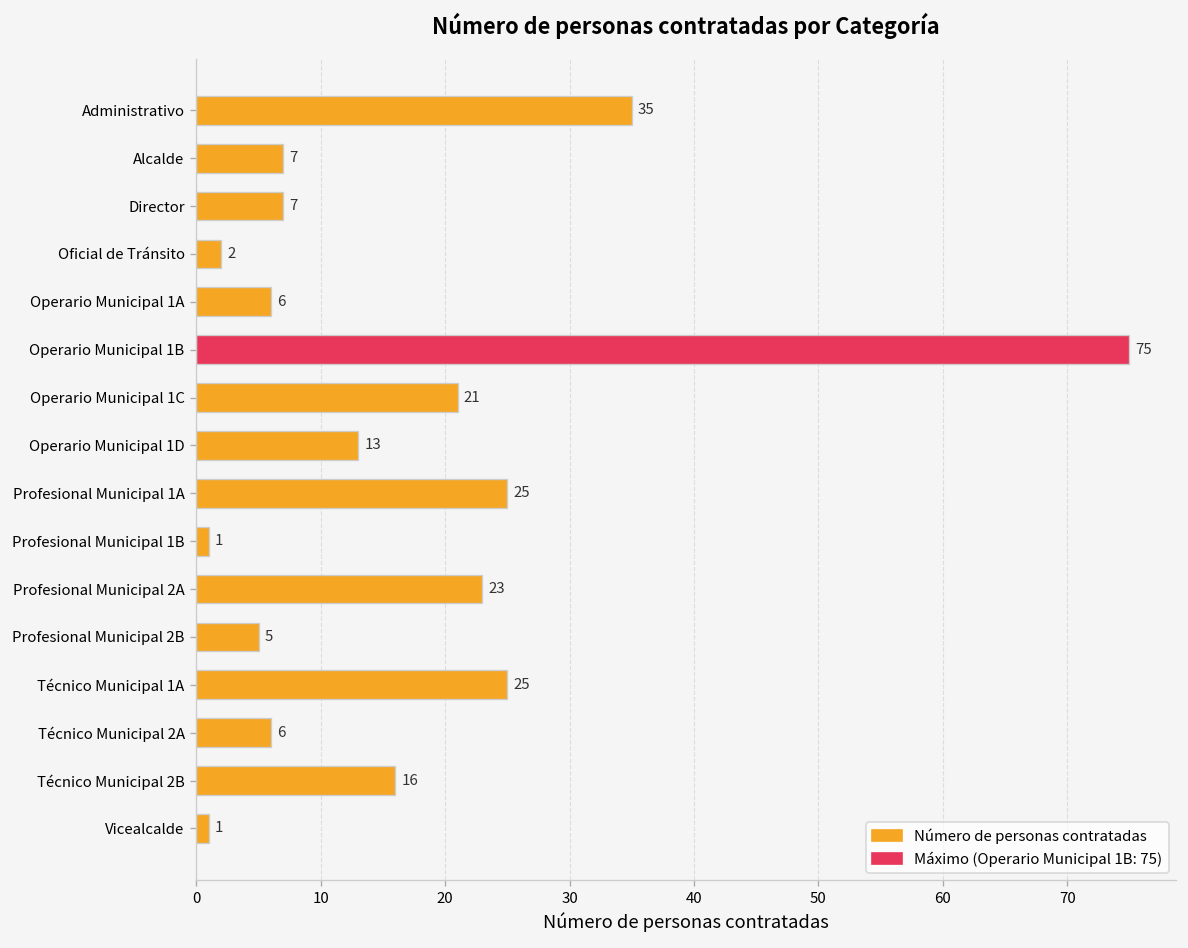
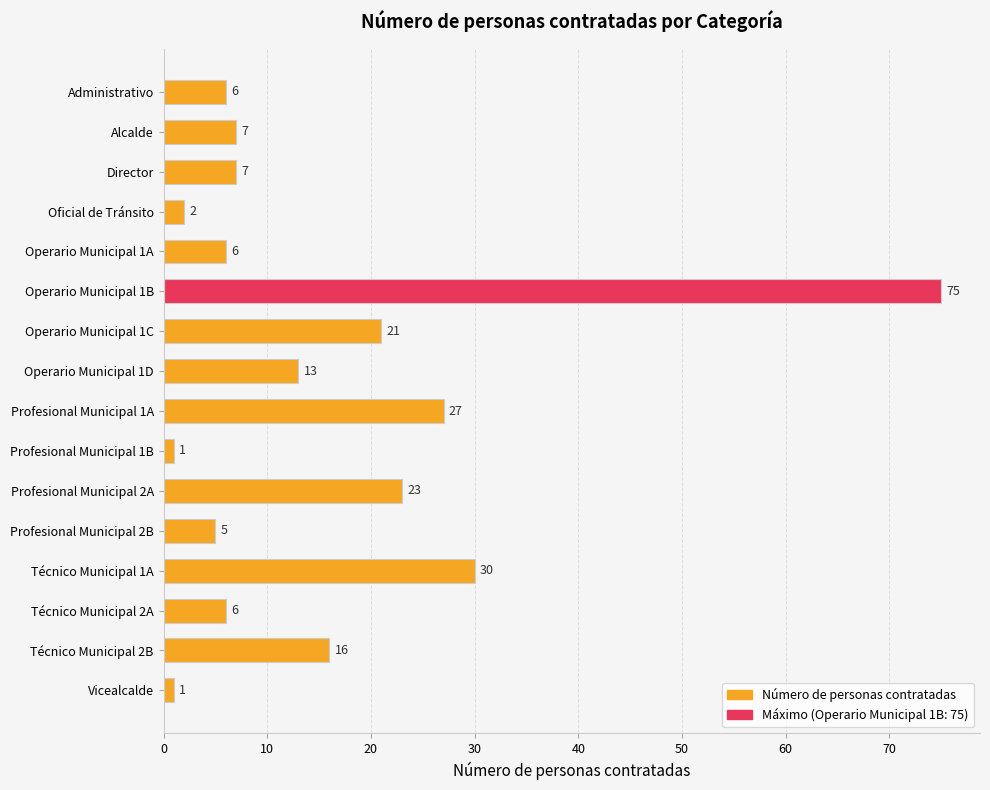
  {
-   "Administrativo": 35,
+   "Administrativo": 6,
    "Alcalde": 7,
    "Director": 7,
    "Oficial de Tránsito": 2,
    "Operario Municipal 1A": 6,
    "Operario Municipal 1B": 75,
    "Operario Municipal 1C": 21,
    "Operario Municipal 1D": 13,
-   "Profesional Municipal 1A": 25,
+   "Profesional Municipal 1A": 27,
    "Profesional Municipal 1B": 1,
    "Profesional Municipal 2A": 23,
    "Profesional Municipal 2B": 5,
-   "Técnico Municipal 1A": 25,
+   "Técnico Municipal 1A": 30,
    "Técnico Municipal 2A": 6,
    "Técnico Municipal 2B": 16,
    "Vicealcalde": 1
  }
